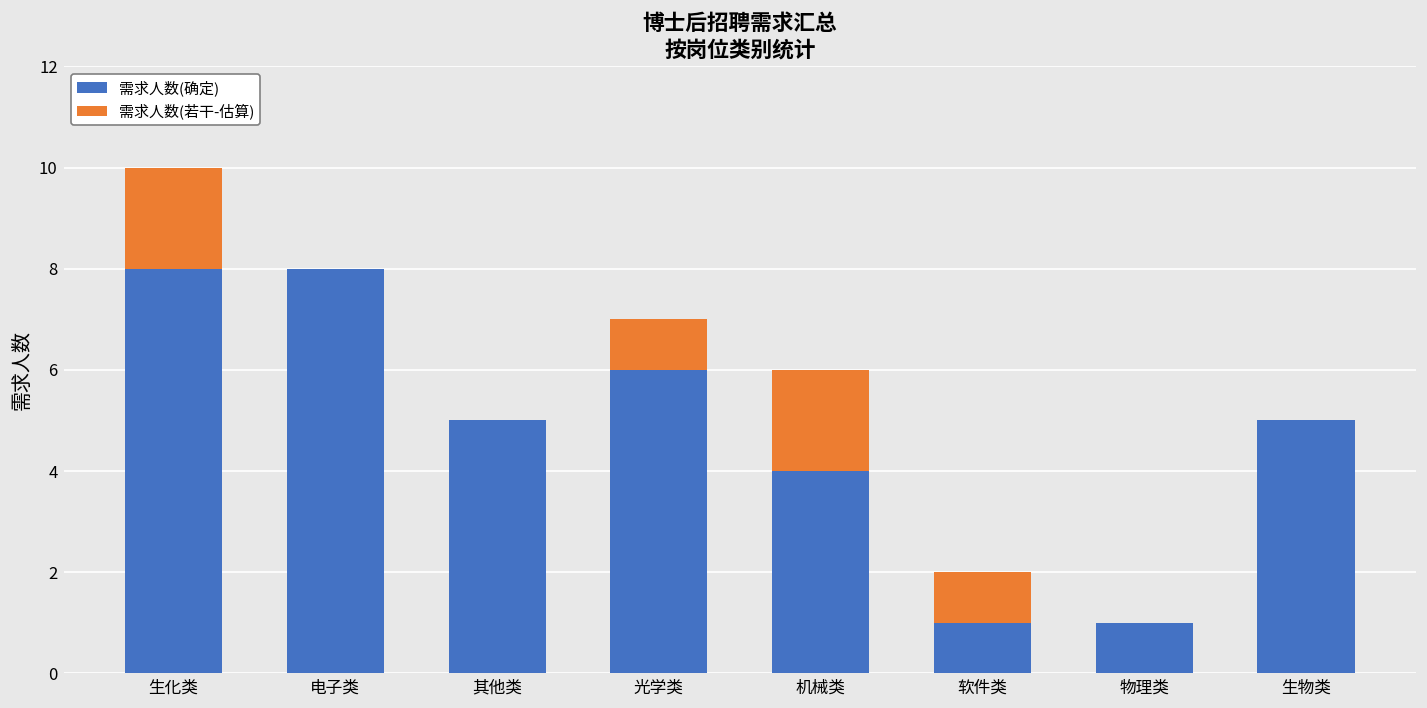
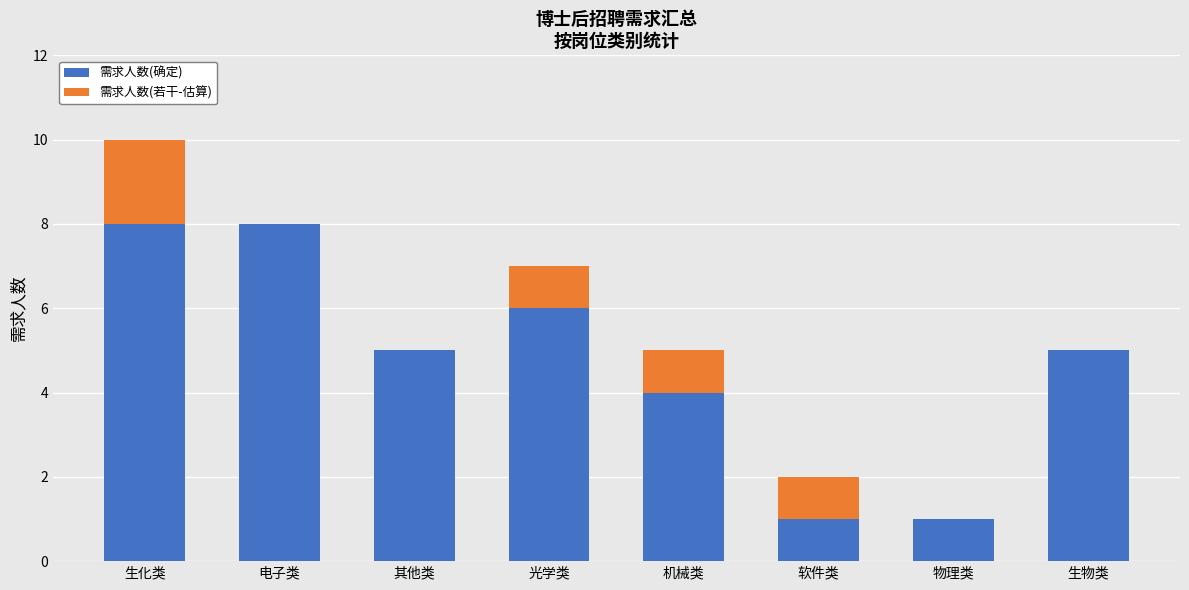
  {
    "需求人数(确定)": {
      "生化类": 8,
      "电子类": 8,
      "其他类": 5,
      "光学类": 6,
      "机械类": 4,
      "软件类": 1,
      "物理类": 1,
      "生物类": 5
    },
    "需求人数(若干-估算)": {
      "生化类": 2,
      "电子类": 0,
      "其他类": 0,
      "光学类": 1,
-     "机械类": 2,
+     "机械类": 1,
      "软件类": 1,
      "物理类": 0,
      "生物类": 0
    }
  }
